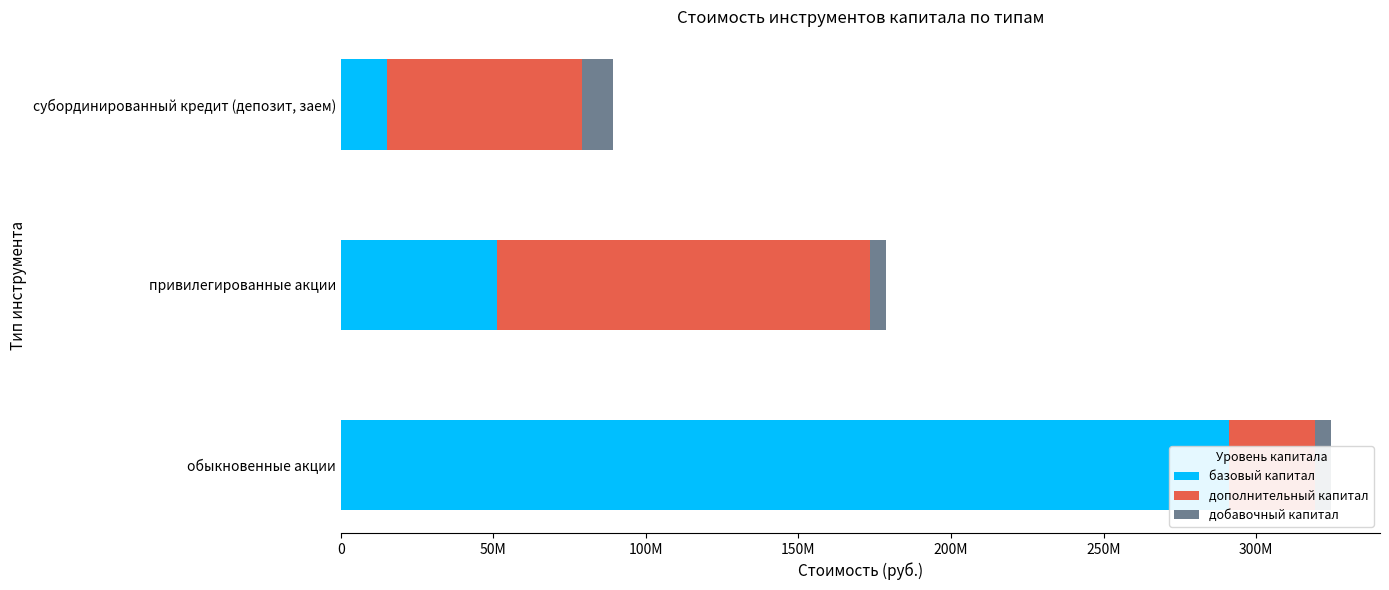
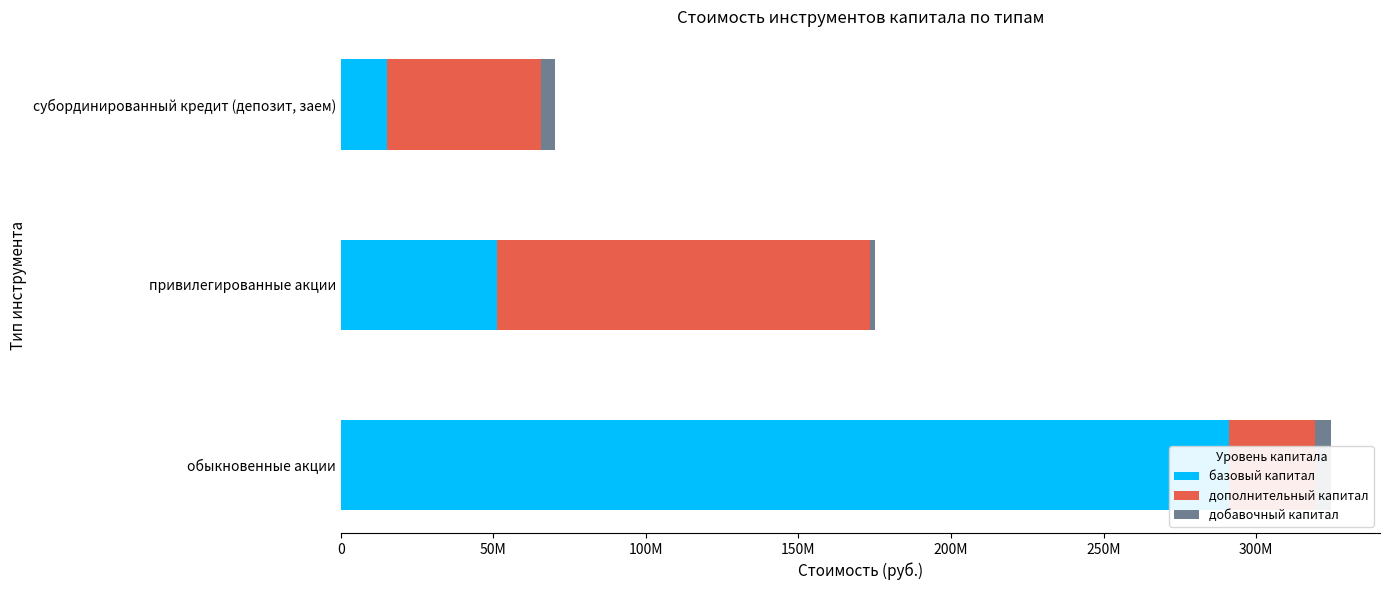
  {
    "базовый капитал": {
      "субординированный кредит (депозит, заем)": 15000000,
      "привилегированные акции": 51000000
    },
    "дополнительный капитал": {
-     "субординированный кредит (депозит, заем)": 64000000,
+     "субординированный кредит (депозит, заем)": 50000000,
      "привилегированные акции": 122000000
    },
    "добавочный капитал": {
-     "субординированный кредит (депозит, заем)": 10000000,
-     "привилегированные акции": 5000000
+     "субординированный кредит (депозит, заем)": 5000000,
+     "привилегированные акции": 1000000
    }
  }
